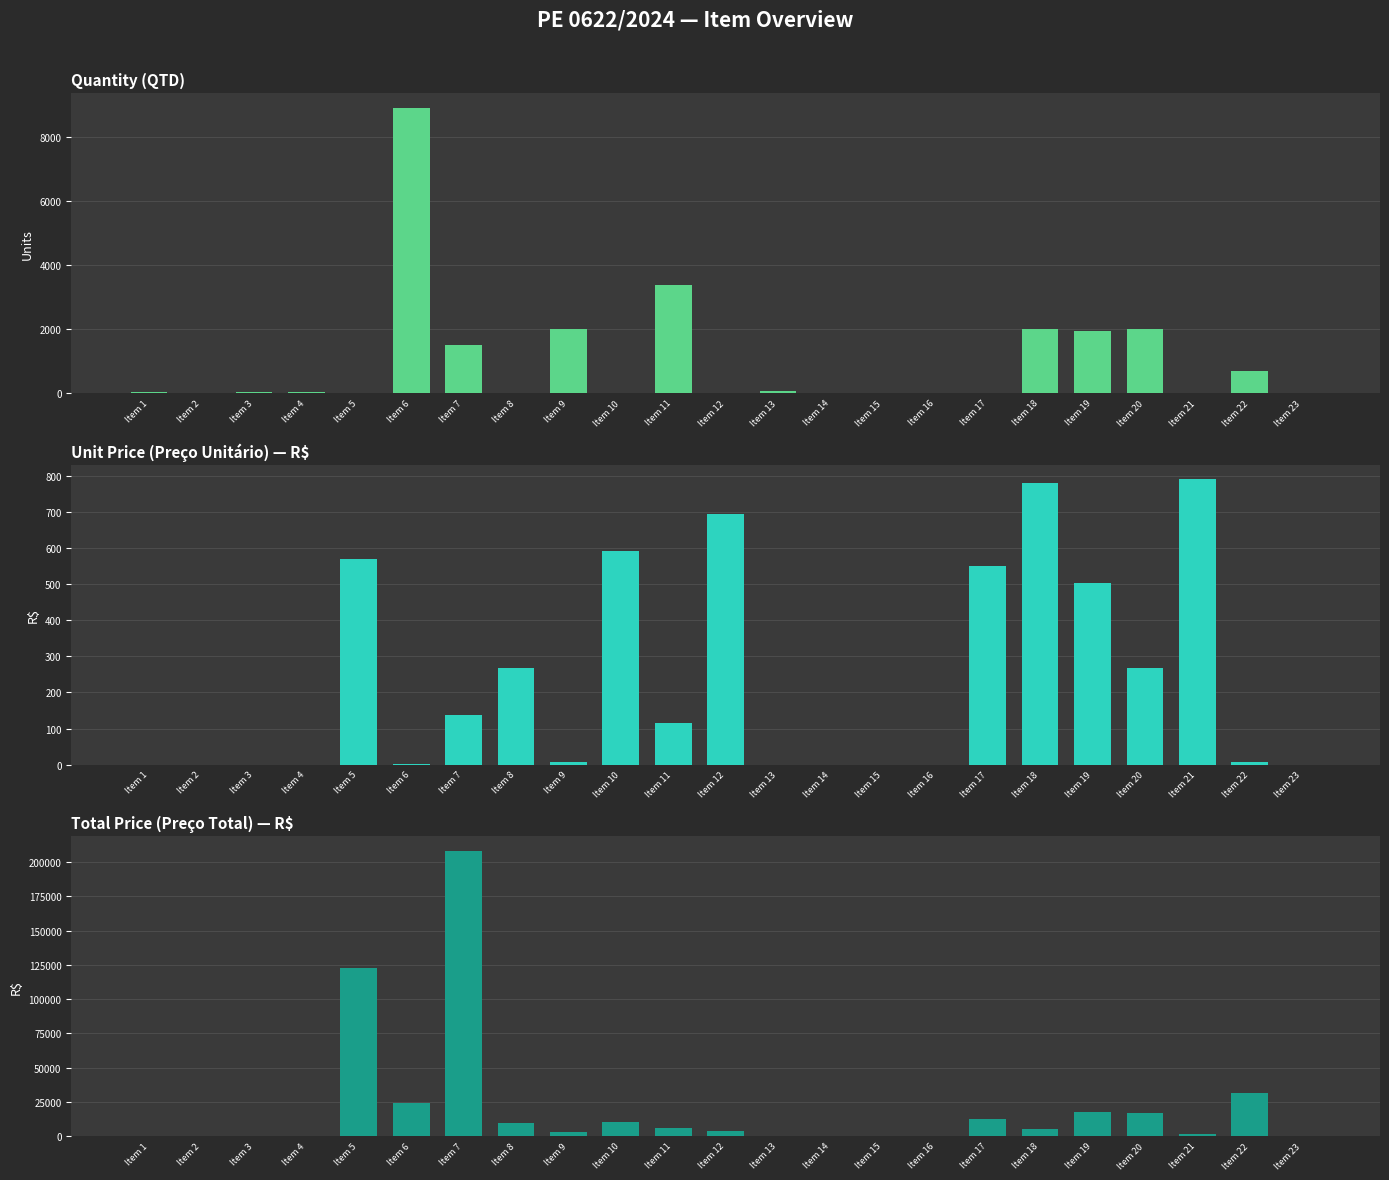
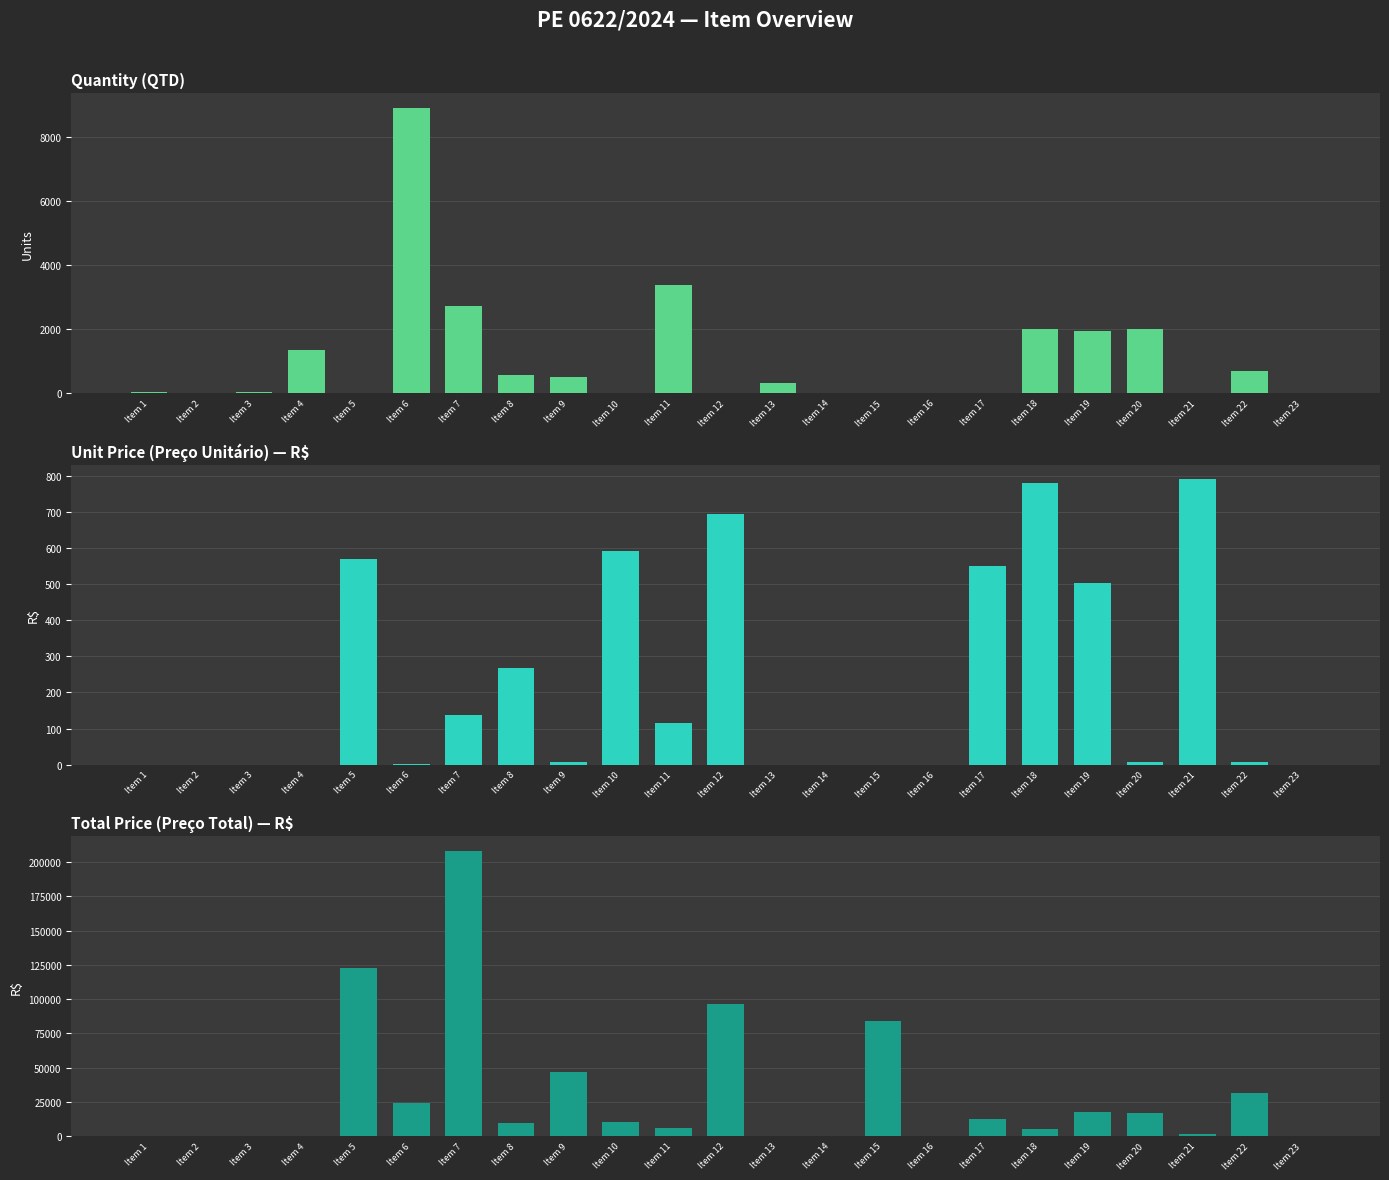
  {
    "Quantity (QTD)": {
-     "Item 4": 0,
+     "Item 4": 1300,
      "Item 6": 8900,
-     "Item 7": 1500,
-     "Item 8": 0,
-     "Item 9": 2000,
+     "Item 7": 2700,
+     "Item 8": 600,
+     "Item 9": 500,
      "Item 11": 3400,
-     "Item 13": 100,
+     "Item 13": 300,
      "Item 18": 2000,
      "Item 19": 1900,
      "Item 20": 2000,
      "Item 22": 700
    },
    "Unit Price (Preço Unitário) — R$": {
      "Item 1": 0,
      "Item 2": 0,
      "Item 3": 0,
      "Item 4": 0,
      "Item 5": 570,
      "Item 7": 140,
      "Item 8": 270,
      "Item 10": 590,
      "Item 11": 120,
      "Item 12": 690,
      "Item 13": 0,
      "Item 14": 0,
      "Item 15": 0,
      "Item 16": 0,
      "Item 17": 550,
      "Item 18": 780,
      "Item 19": 500,
-     "Item 20": 270,
+     "Item 20": 10,
      "Item 21": 790,
      "Item 23": 0
    },
    "Total Price (Preço Total) — R$": {
      "Item 1": 0,
      "Item 2": 0,
      "Item 3": 0,
      "Item 4": 0,
      "Item 5": 122000,
      "Item 6": 24000,
      "Item 7": 208000,
      "Item 8": 9000,
-     "Item 9": 3000,
+     "Item 9": 47000,
      "Item 10": 11000,
      "Item 11": 6000,
-     "Item 12": 3000,
+     "Item 12": 96000,
      "Item 13": 0,
      "Item 14": 0,
-     "Item 15": 0,
+     "Item 15": 84000,
      "Item 16": 0,
      "Item 17": 12000,
      "Item 18": 5000,
      "Item 19": 18000,
      "Item 20": 17000,
      "Item 22": 31000,
      "Item 23": 0
    }
  }
